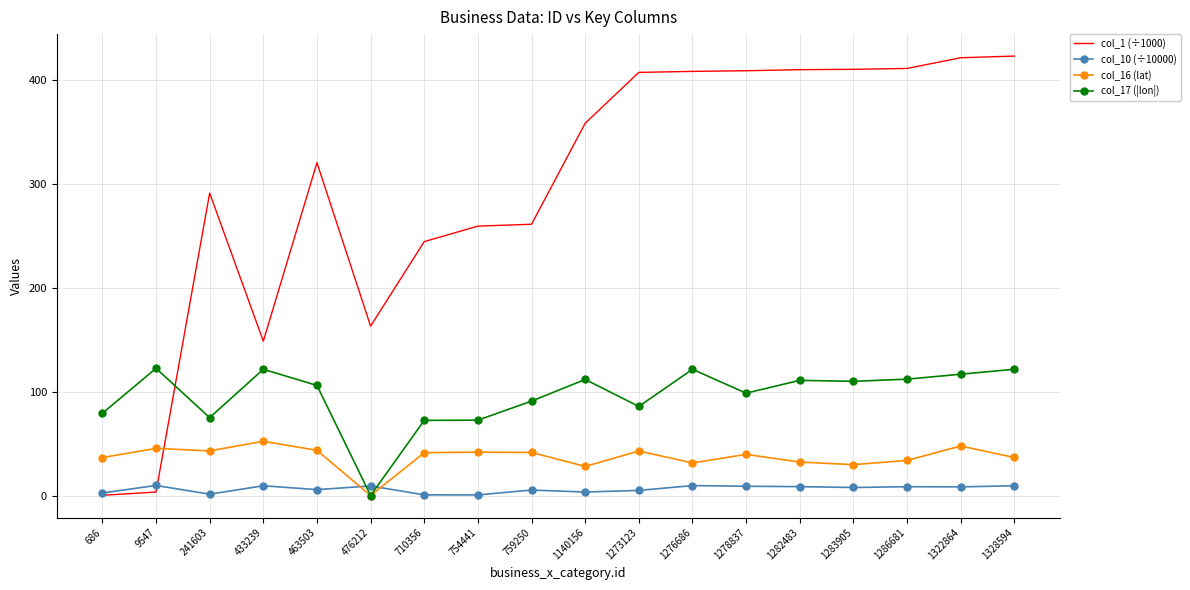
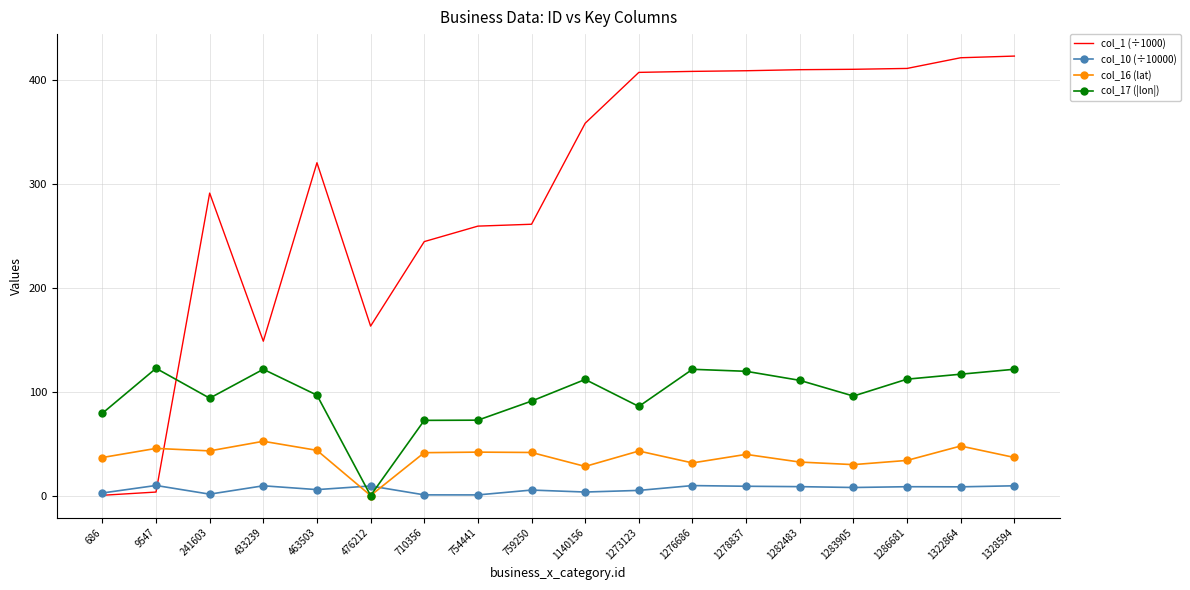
  {
    "col_1 (÷1000)": {
      "9547": 3,
      "241603": 291,
      "433239": 149,
      "463503": 321,
      "476212": 163,
      "710356": 245,
      "754441": 260,
      "759250": 261,
      "1140156": 359,
      "1273123": 408,
      "1276686": 409,
      "1278837": 409,
      "1282483": 410,
      "1283905": 411,
      "1286681": 411,
      "1322864": 422,
      "1328594": 423
    },
    "col_10 (÷10000)": {
      "9547": 10,
      "241603": 1,
      "433239": 9,
      "463503": 6,
      "476212": 9,
      "710356": 1,
      "754441": 1,
      "759250": 5,
      "1140156": 3,
      "1273123": 5,
      "1276686": 10,
      "1278837": 9,
      "1282483": 9,
      "1283905": 8,
      "1286681": 9,
      "1322864": 8,
      "1328594": 9
    },
    "col_16 (lat)": {
      "686": 37,
      "9547": 45,
      "241603": 43,
      "433239": 52,
      "463503": 44,
      "710356": 41,
      "754441": 42,
      "759250": 41,
      "1140156": 28,
      "1273123": 43,
      "1276686": 31,
      "1278837": 40,
      "1282483": 32,
      "1283905": 30,
      "1286681": 34,
      "1322864": 48,
      "1328594": 37
    },
    "col_17 (|lon|)": {
      "686": 79,
      "9547": 123,
-     "241603": 75,
+     "241603": 94,
      "433239": 122,
-     "463503": 106,
+     "463503": 97,
      "710356": 72,
      "754441": 73,
      "759250": 91,
      "1140156": 112,
      "1273123": 86,
      "1276686": 122,
-     "1278837": 99,
+     "1278837": 120,
      "1282483": 111,
-     "1283905": 110,
+     "1283905": 96,
      "1286681": 112,
      "1322864": 117,
      "1328594": 122
    }
  }
